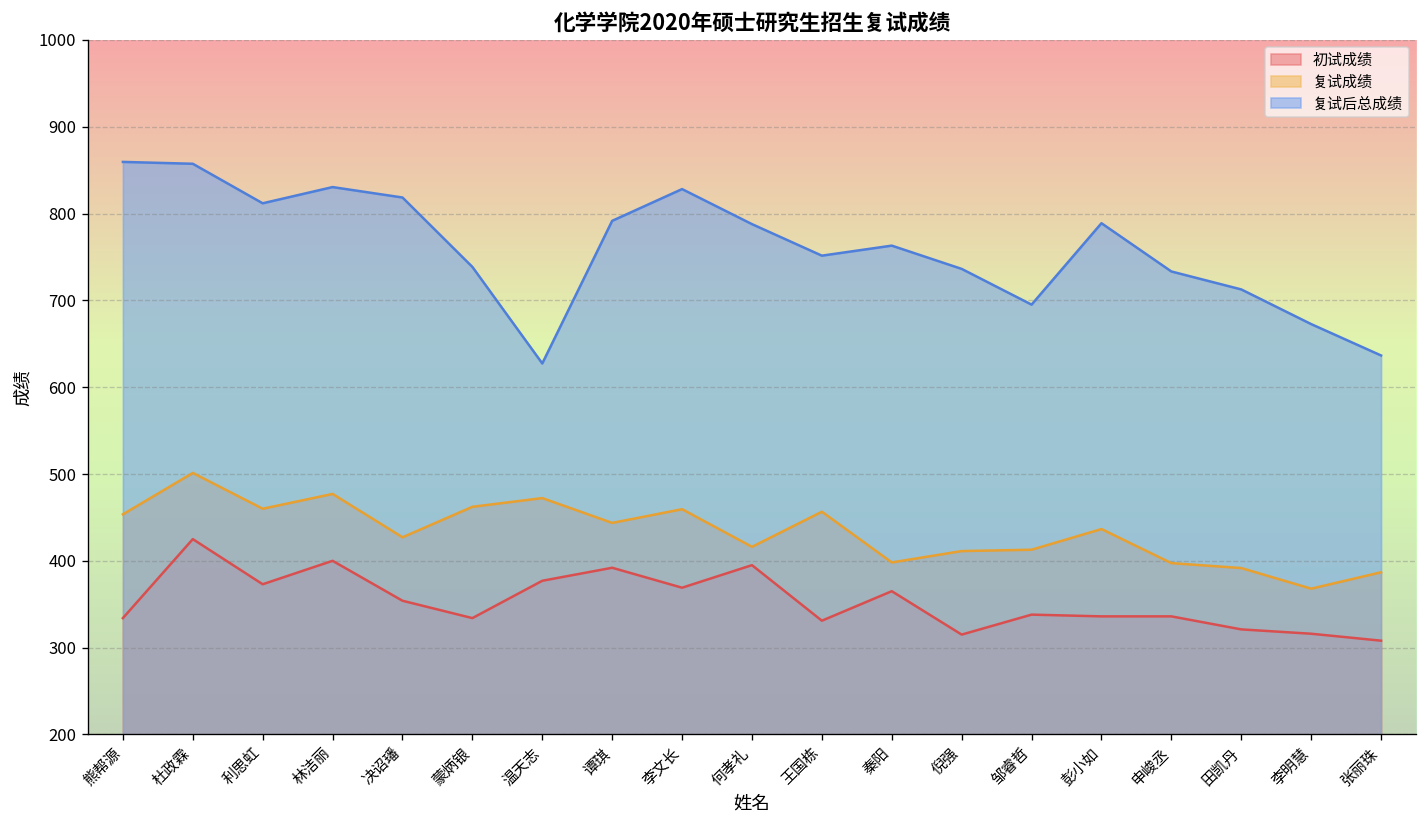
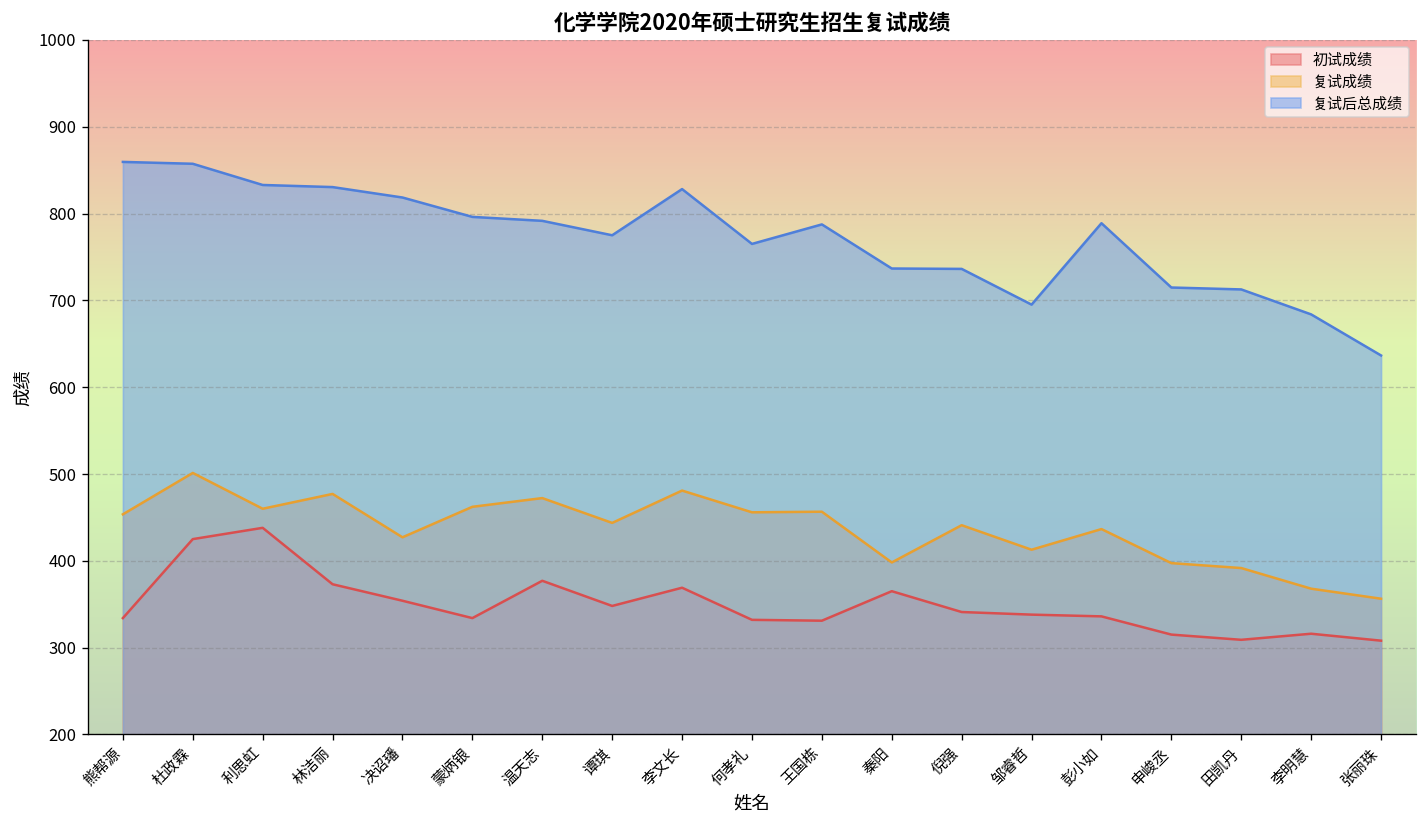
  {
    "初试成绩": {
      "熊帮源": 330,
      "杜政霖": 430,
-     "利思虹": 370,
-     "林洁丽": 400,
+     "利思虹": 440,
+     "林洁丽": 370,
      "决诏璠": 350,
      "蒙炳银": 330,
      "温天志": 380,
-     "谭琪": 390,
+     "谭琪": 350,
      "李文长": 370,
-     "何孝礼": 400,
+     "何孝礼": 330,
      "王国栋": 330,
      "秦阳": 370,
-     "倪强": 320,
+     "倪强": 340,
      "邹睿哲": 340,
      "彭小如": 340,
-     "申峻丞": 340,
-     "田凯丹": 320,
+     "申峻丞": 320,
+     "田凯丹": 310,
      "李明慧": 320,
      "张丽珠": 310
    },
    "复试成绩": {
      "熊帮源": 450,
      "杜政霖": 500,
      "利思虹": 460,
      "林洁丽": 480,
      "决诏璠": 430,
      "蒙炳银": 460,
      "温天志": 470,
      "谭琪": 440,
-     "李文长": 460,
-     "何孝礼": 420,
+     "李文长": 480,
+     "何孝礼": 460,
      "王国栋": 460,
      "秦阳": 400,
-     "倪强": 410,
+     "倪强": 440,
      "邹睿哲": 410,
      "彭小如": 440,
      "申峻丞": 400,
      "田凯丹": 390,
      "李明慧": 370,
-     "张丽珠": 390
+     "张丽珠": 360
    },
    "复试后总成绩": {
      "熊帮源": 860,
      "杜政霖": 860,
-     "利思虹": 810,
+     "利思虹": 830,
      "林洁丽": 830,
      "决诏璠": 820,
-     "蒙炳银": 740,
-     "温天志": 630,
-     "谭琪": 790,
+     "蒙炳银": 800,
+     "温天志": 790,
+     "谭琪": 780,
      "李文长": 830,
-     "何孝礼": 790,
-     "王国栋": 750,
-     "秦阳": 760,
+     "何孝礼": 770,
+     "王国栋": 790,
+     "秦阳": 740,
      "倪强": 740,
      "邹睿哲": 700,
      "彭小如": 790,
-     "申峻丞": 730,
+     "申峻丞": 710,
      "田凯丹": 710,
-     "李明慧": 670,
+     "李明慧": 680,
      "张丽珠": 640
    }
  }
